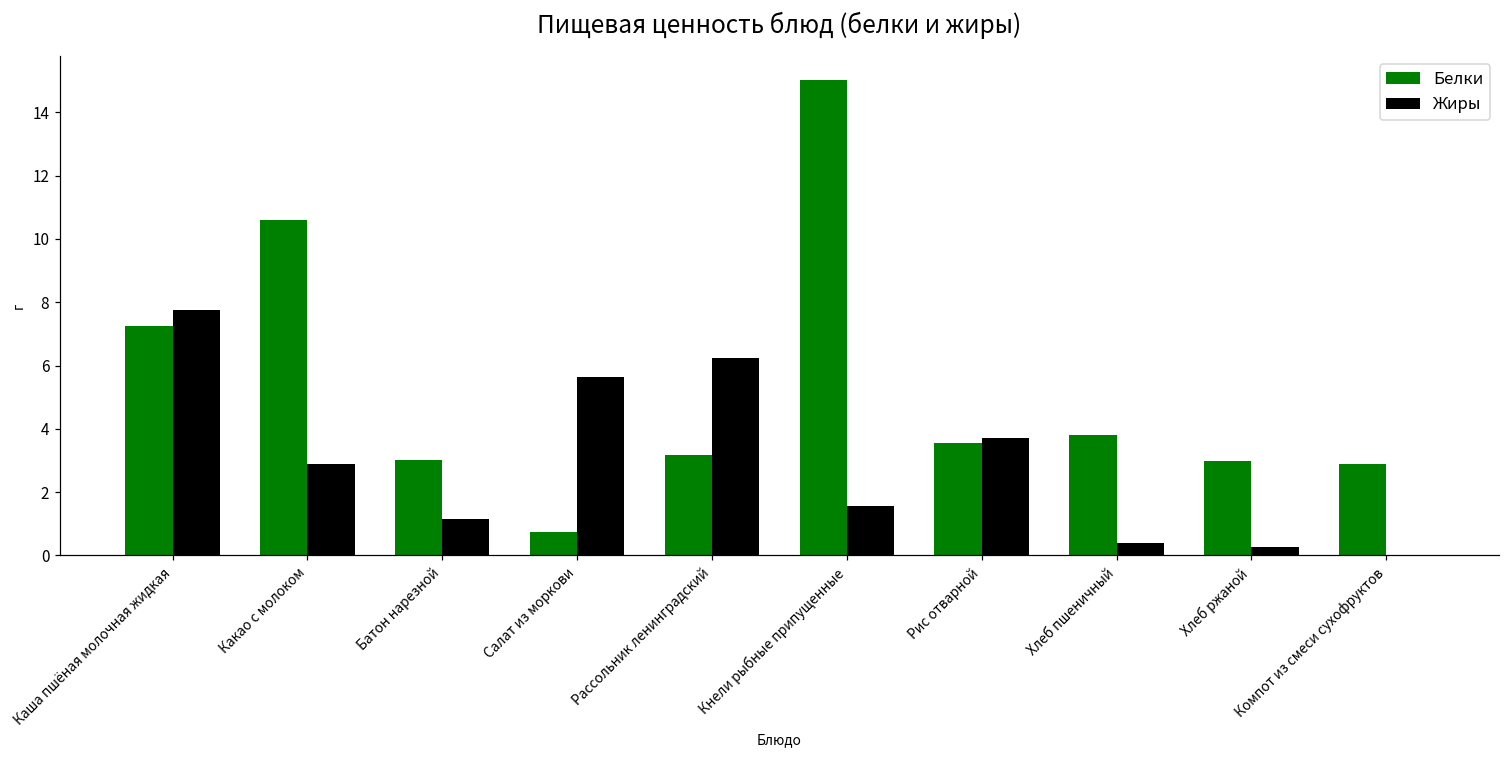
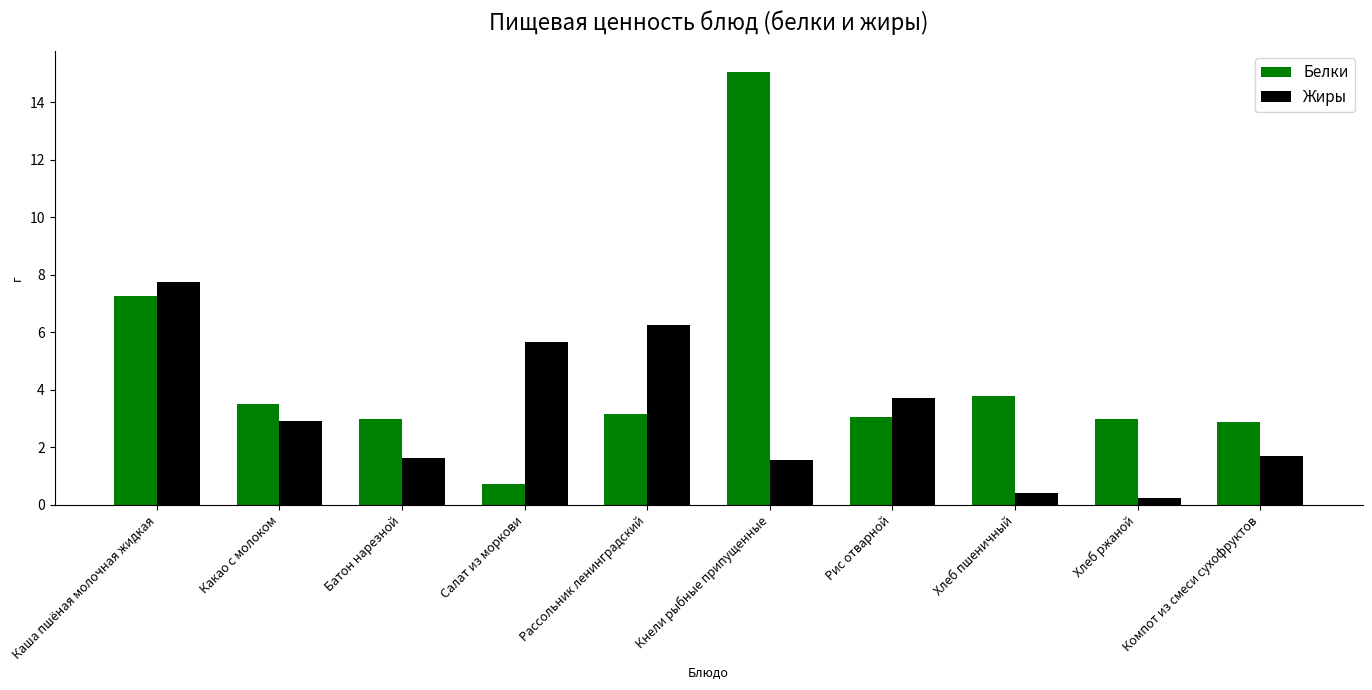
  {
    "Белки": {
      "Каша пшёная молочная жидкая": 7.3,
-     "Какао с молоком": 10.6,
+     "Какао с молоком": 3.5,
      "Батон нарезной": 3.0,
      "Салат из моркови": 0.7,
      "Рассольник ленинградский": 3.2,
      "Кнели рыбные припущенные": 15.0,
-     "Рис отварной": 3.5,
+     "Рис отварной": 3.1,
      "Хлеб пшеничный": 3.8,
      "Хлеб ржаной": 3.0,
      "Компот из смеси сухофруктов": 2.9
    },
    "Жиры": {
      "Каша пшёная молочная жидкая": 7.8,
      "Какао с молоком": 2.9,
-     "Батон нарезной": 1.2,
+     "Батон нарезной": 1.6,
      "Салат из моркови": 5.7,
      "Рассольник ленинградский": 6.2,
      "Кнели рыбные припущенные": 1.6,
      "Рис отварной": 3.7,
      "Хлеб пшеничный": 0.4,
      "Хлеб ржаной": 0.3,
-     "Компот из смеси сухофруктов": 0.0
+     "Компот из смеси сухофруктов": 1.7
    }
  }
